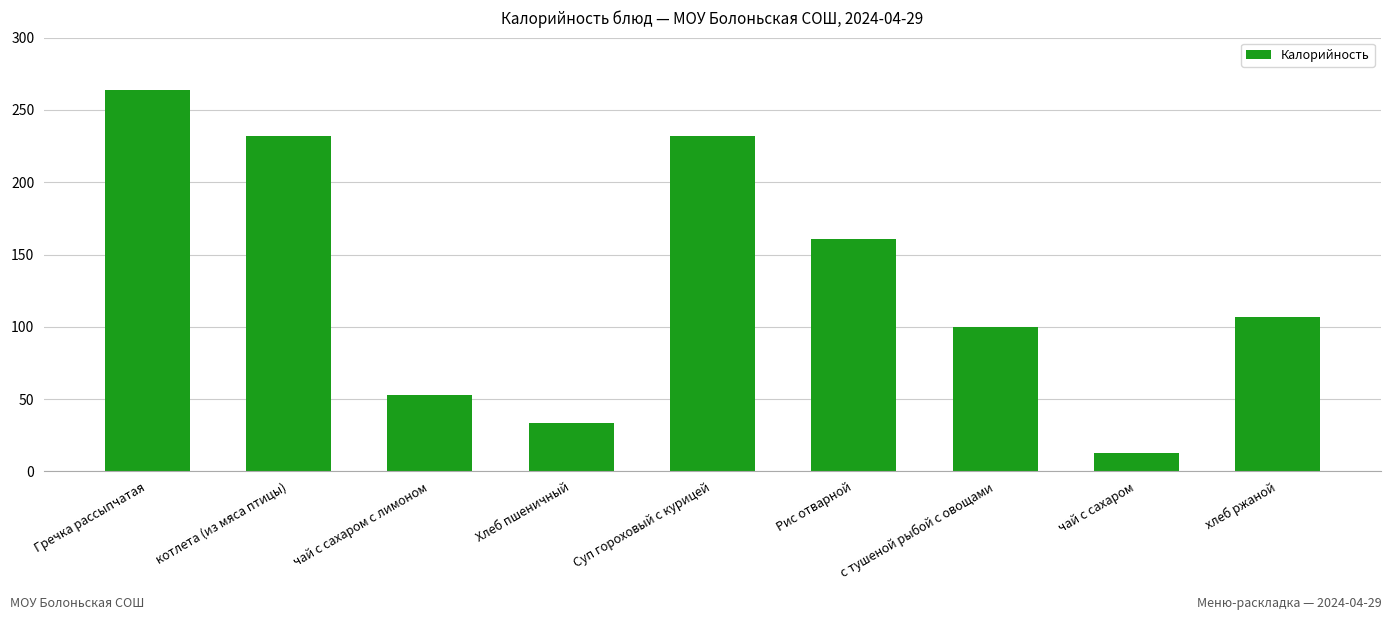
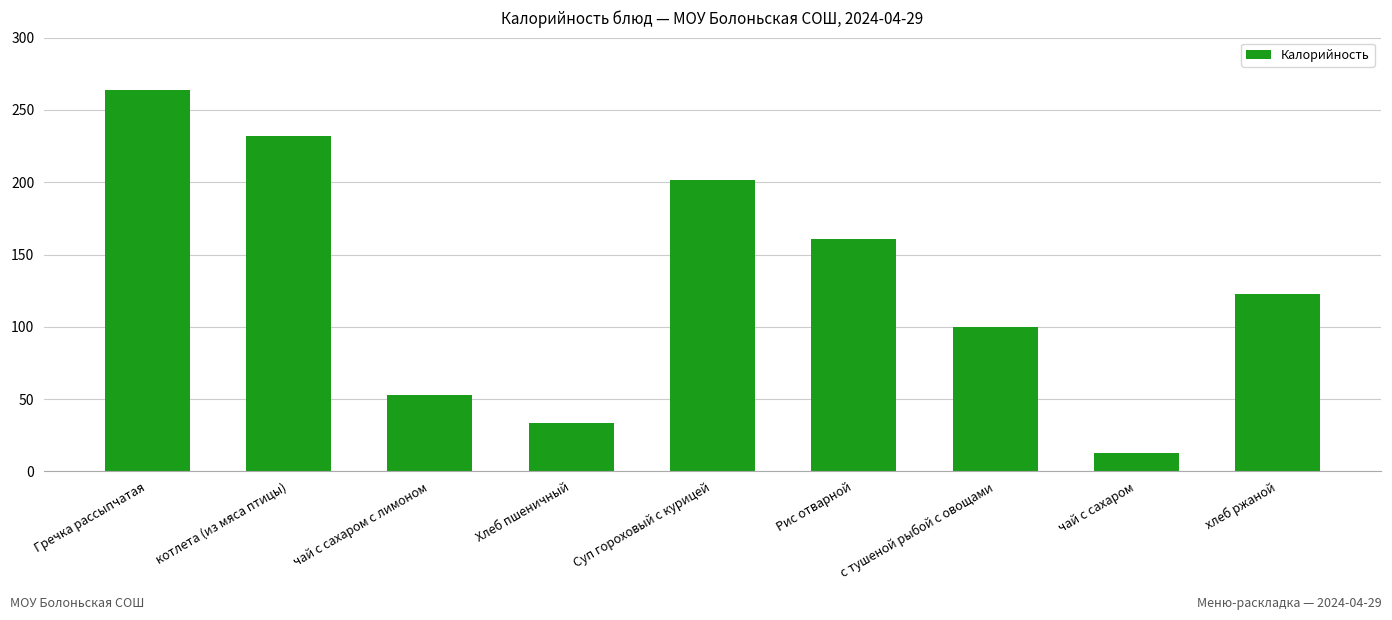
  {
    "Гречка рассыпчатая": 264,
    "котлета (из мяса птицы)": 232,
    "чай с сахаром с лимоном": 53,
    "Хлеб пшеничный": 33,
-   "Суп гороховый с курицей": 232,
+   "Суп гороховый с курицей": 201,
    "Рис отварной": 161,
    "с тушеной рыбой с овощами": 100,
    "чай с сахаром": 13,
-   "хлеб ржаной": 107
+   "хлеб ржаной": 123
  }
